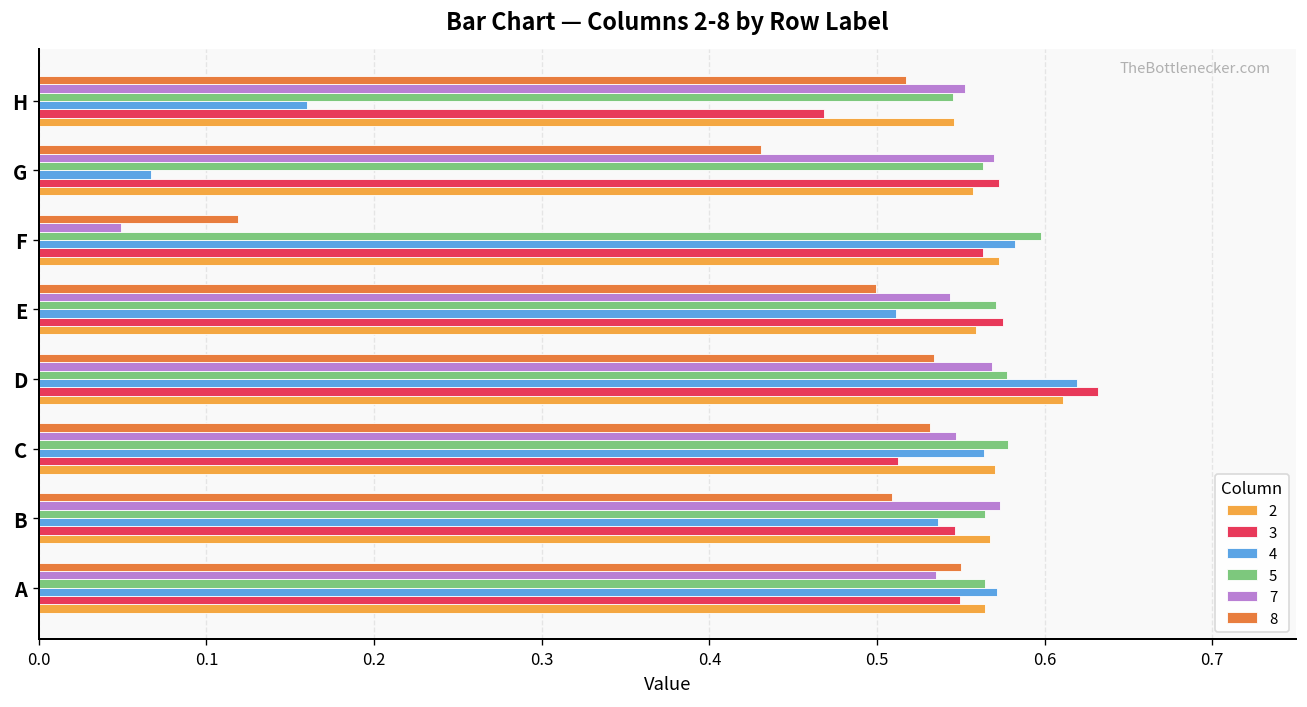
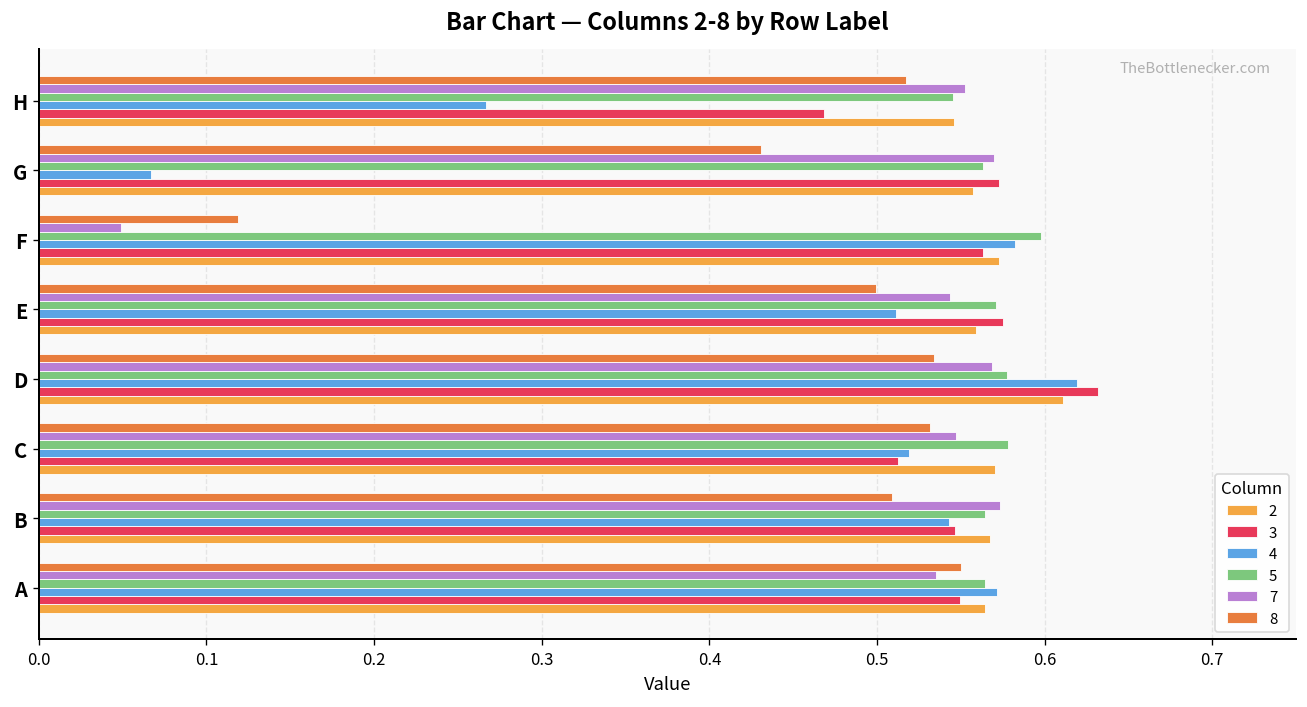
  {
    "3": {
      "H": 0.468,
      "G": 0.573,
      "F": 0.563,
      "E": 0.575,
      "D": 0.632,
      "C": 0.513,
      "B": 0.547,
      "A": 0.550
    },
    "4": {
-     "H": 0.160,
+     "H": 0.267,
      "G": 0.067,
      "F": 0.582,
      "E": 0.512,
      "D": 0.619,
-     "C": 0.564,
-     "B": 0.536,
+     "C": 0.519,
+     "B": 0.543,
      "A": 0.572
    },
    "5": {
      "H": 0.545,
      "G": 0.563,
      "F": 0.598,
      "E": 0.571,
      "D": 0.578,
      "C": 0.578,
      "B": 0.565,
      "A": 0.565
    },
    "7": {
      "H": 0.553,
      "G": 0.570,
      "F": 0.049,
      "E": 0.544,
      "D": 0.569,
      "C": 0.547,
      "B": 0.573,
      "A": 0.535
    }
  }
